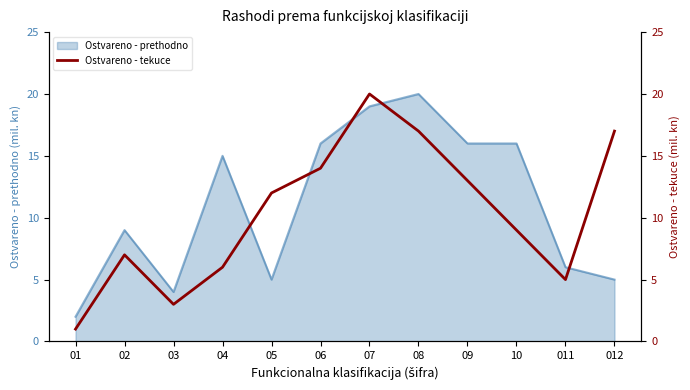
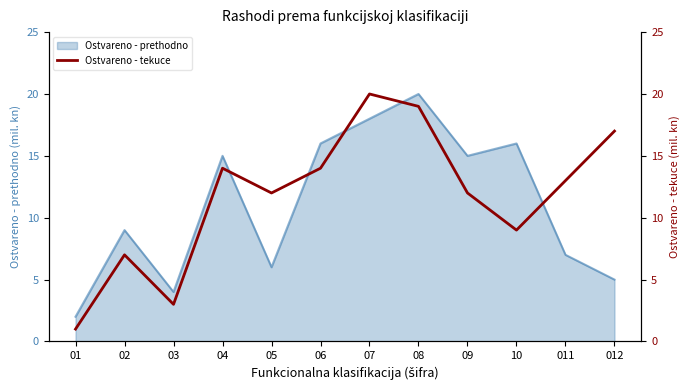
  {
    "Ostvareno - prethodno": {
      "01": 2,
      "02": 9,
      "03": 4,
      "04": 15,
-     "05": 5,
+     "05": 6,
      "06": 16,
-     "07": 19,
+     "07": 18,
      "08": 20,
-     "09": 16,
+     "09": 15,
      "10": 16,
-     "011": 6,
+     "011": 7,
      "012": 5
    },
    "Ostvareno - tekuce": {
      "01": 1,
      "02": 7,
      "03": 3,
-     "04": 6,
+     "04": 14,
      "05": 12,
      "06": 14,
      "07": 20,
-     "08": 17,
-     "09": 13,
+     "08": 19,
+     "09": 12,
      "10": 9,
-     "011": 5,
+     "011": 13,
      "012": 17
    }
  }
